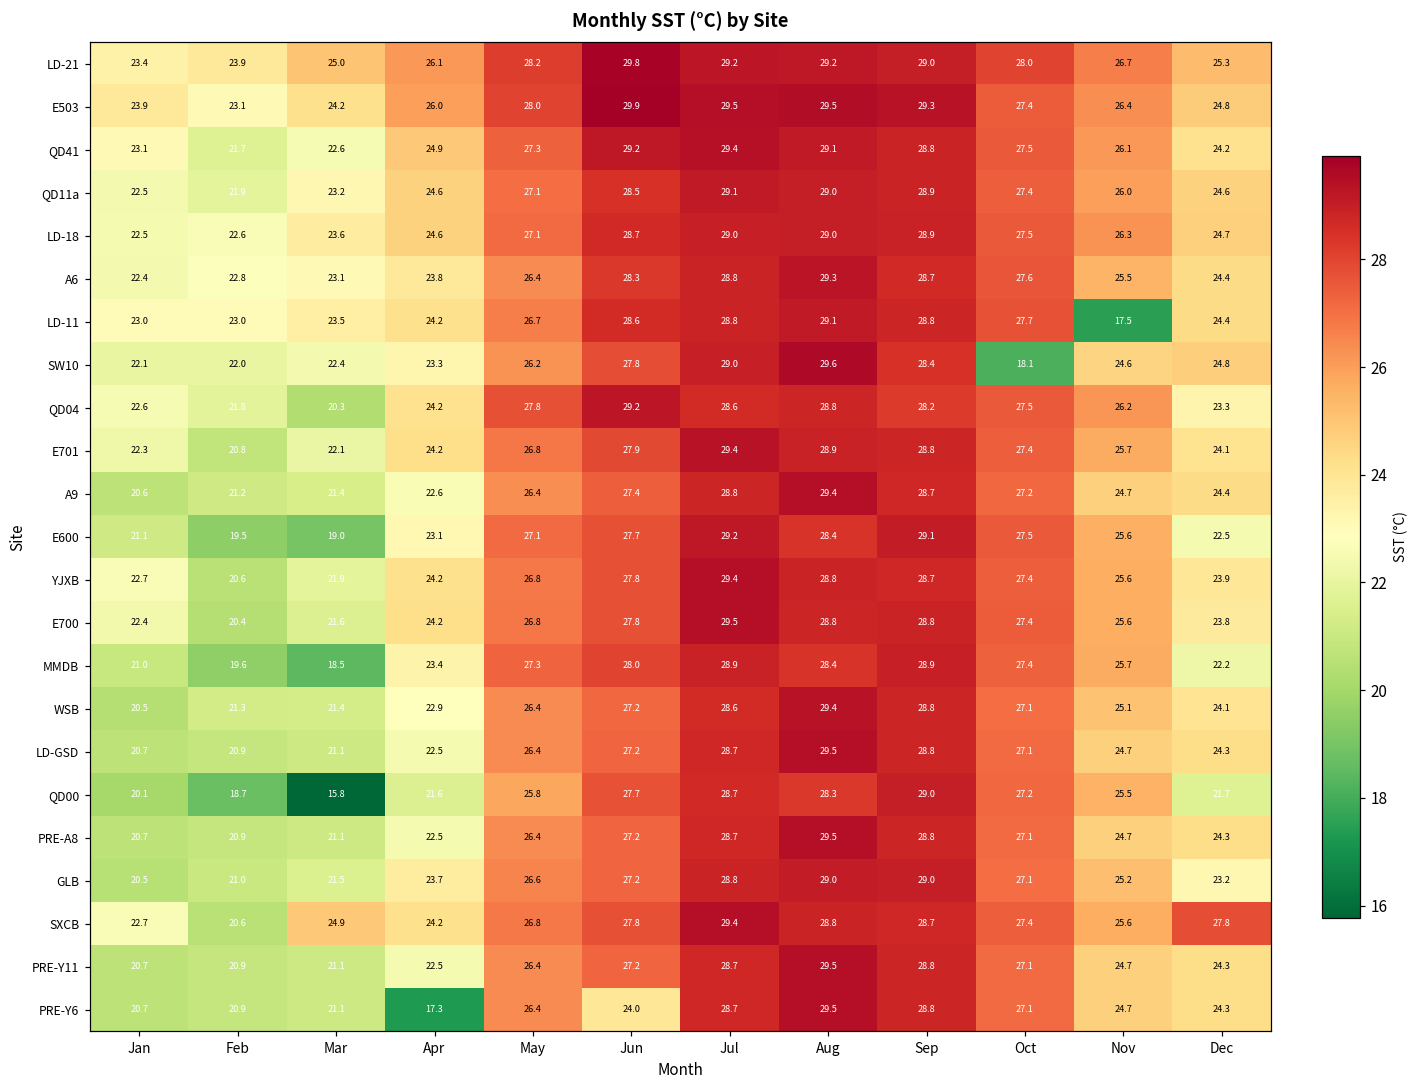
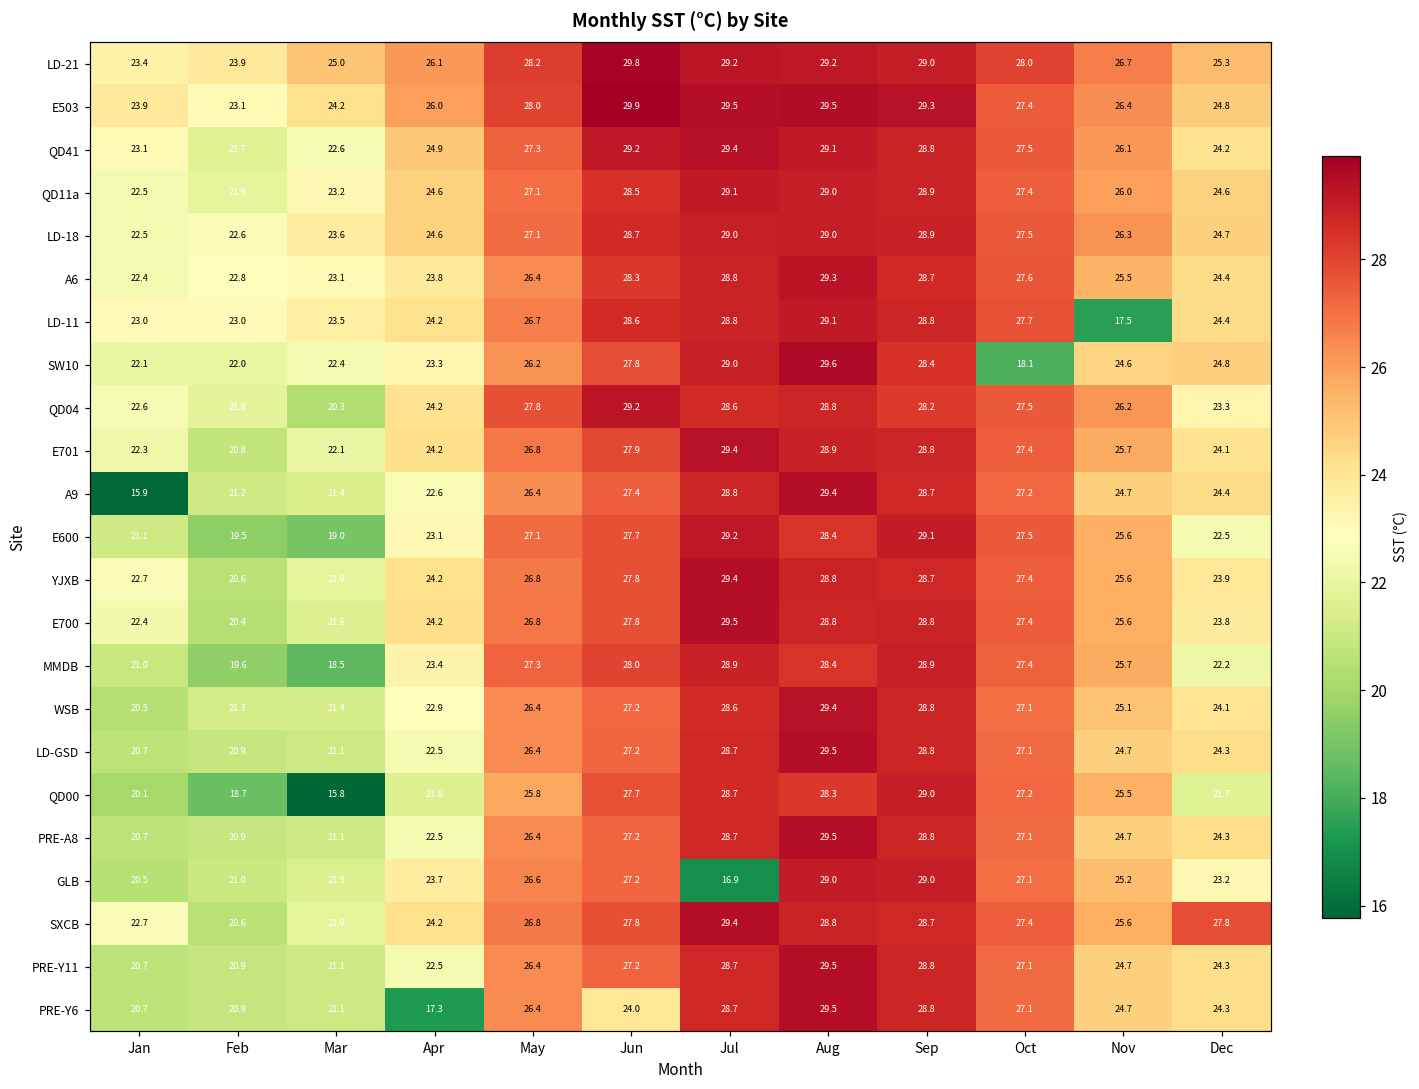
  {
    "A9": {
-     "Jan": 20.6,
+     "Jan": 15.9,
      "Feb": 21.2,
      "Mar": 21.4,
      "Apr": 22.6,
      "May": 26.4,
      "Jun": 27.4,
      "Jul": 28.8,
      "Aug": 29.4,
      "Sep": 28.7,
      "Oct": 27.2,
      "Nov": 24.7,
      "Dec": 24.4
    },
    "GLB": {
      "Jan": 20.5,
      "Feb": 21.0,
      "Mar": 21.5,
      "Apr": 23.7,
      "May": 26.6,
      "Jun": 27.2,
-     "Jul": 28.8,
+     "Jul": 16.9,
      "Aug": 29.0,
      "Sep": 29.0,
      "Oct": 27.1,
      "Nov": 25.2,
      "Dec": 23.2
    },
    "SXCB": {
      "Jan": 22.7,
      "Feb": 20.6,
-     "Mar": 24.9,
+     "Mar": 21.9,
      "Apr": 24.2,
      "May": 26.8,
      "Jun": 27.8,
      "Jul": 29.4,
      "Aug": 28.8,
      "Sep": 28.7,
      "Oct": 27.4,
      "Nov": 25.6,
      "Dec": 27.8
    }
  }
